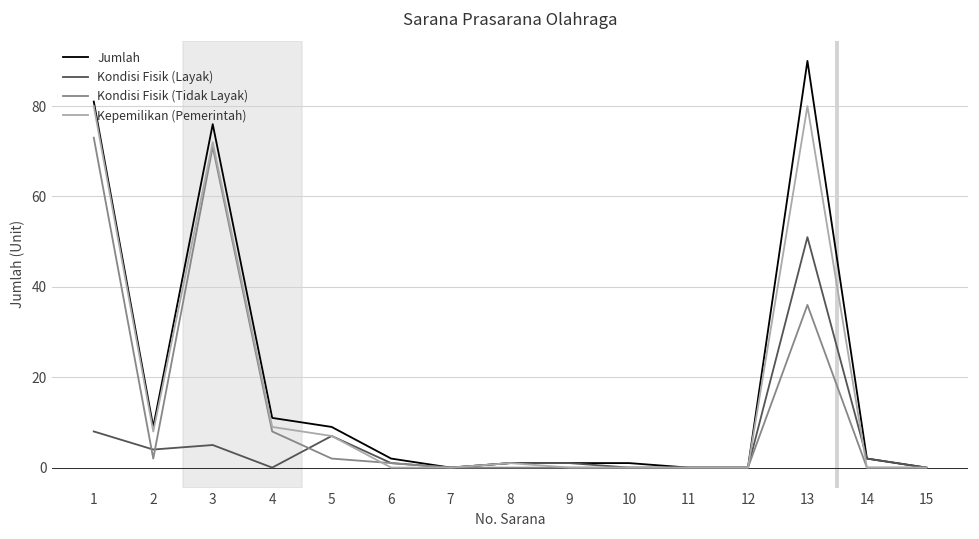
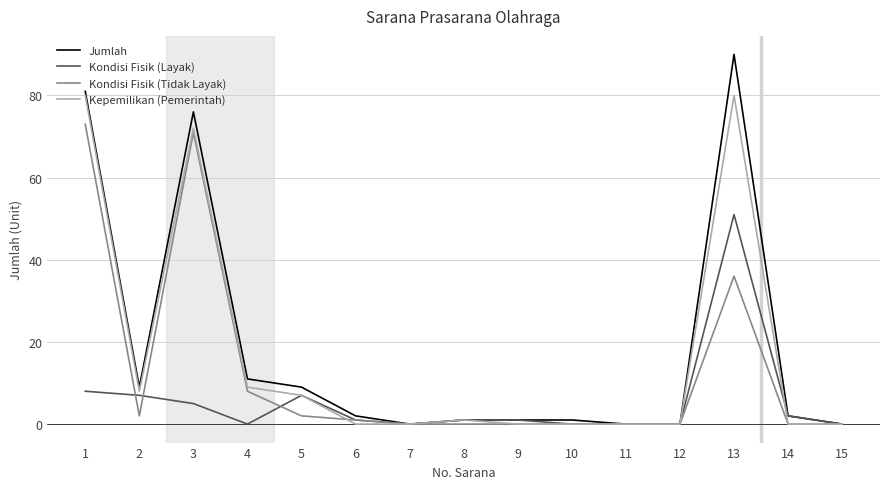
  {
    "Jumlah": {
      "1": 81,
      "2": 9,
      "3": 76,
      "4": 11,
      "5": 9,
      "6": 2,
      "10": 1,
      "13": 90
    },
    "Kondisi Fisik (Layak)": {
      "1": 8,
-     "2": 4,
+     "2": 7,
      "3": 5,
      "4": 0,
      "13": 51
    }
  }
